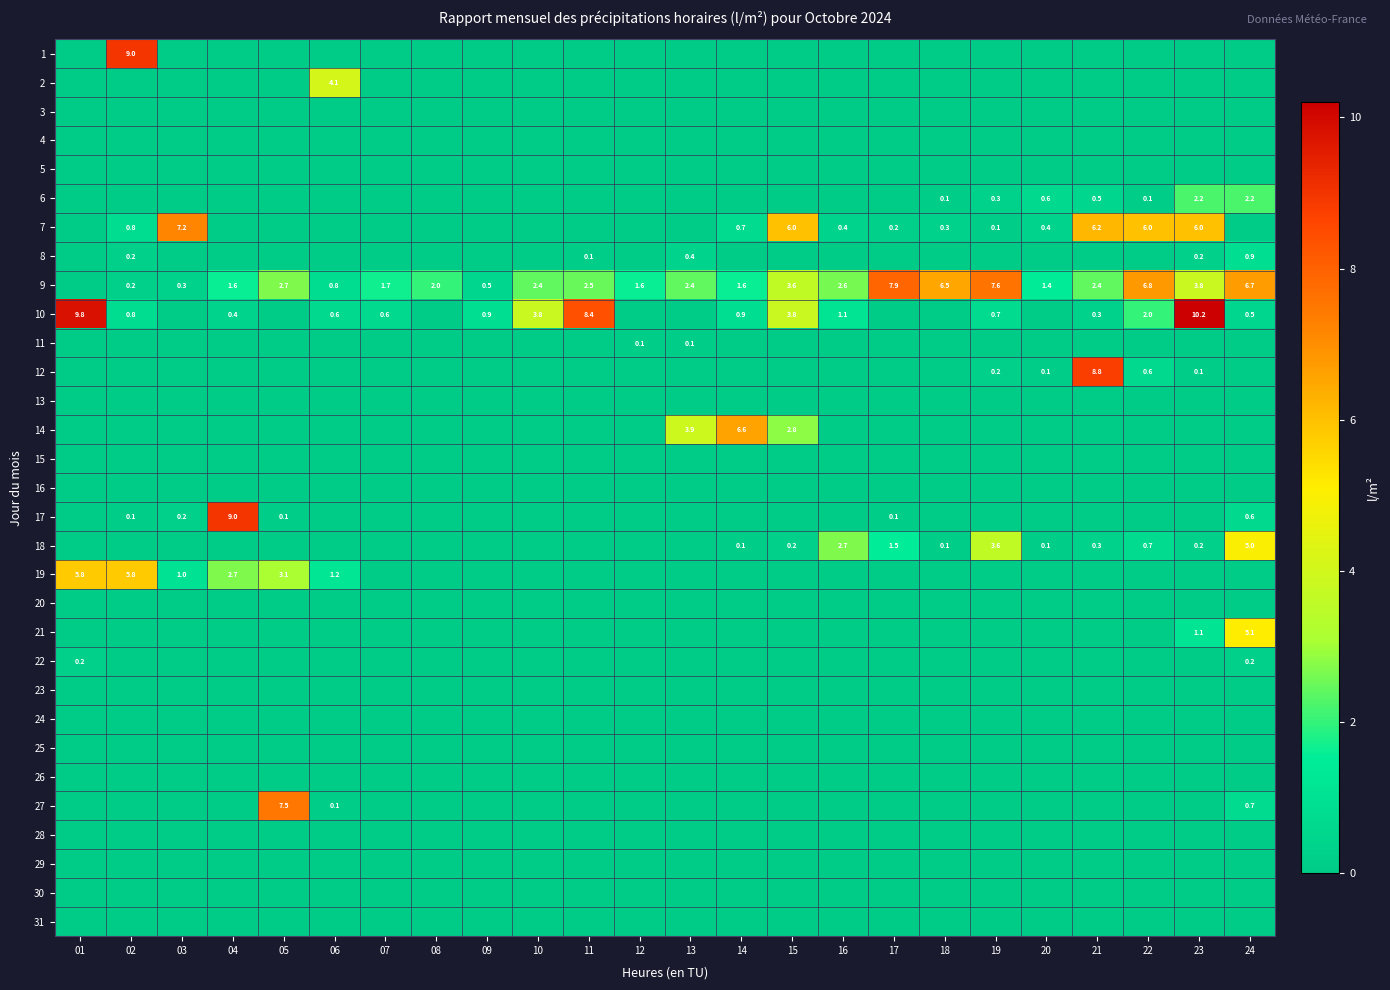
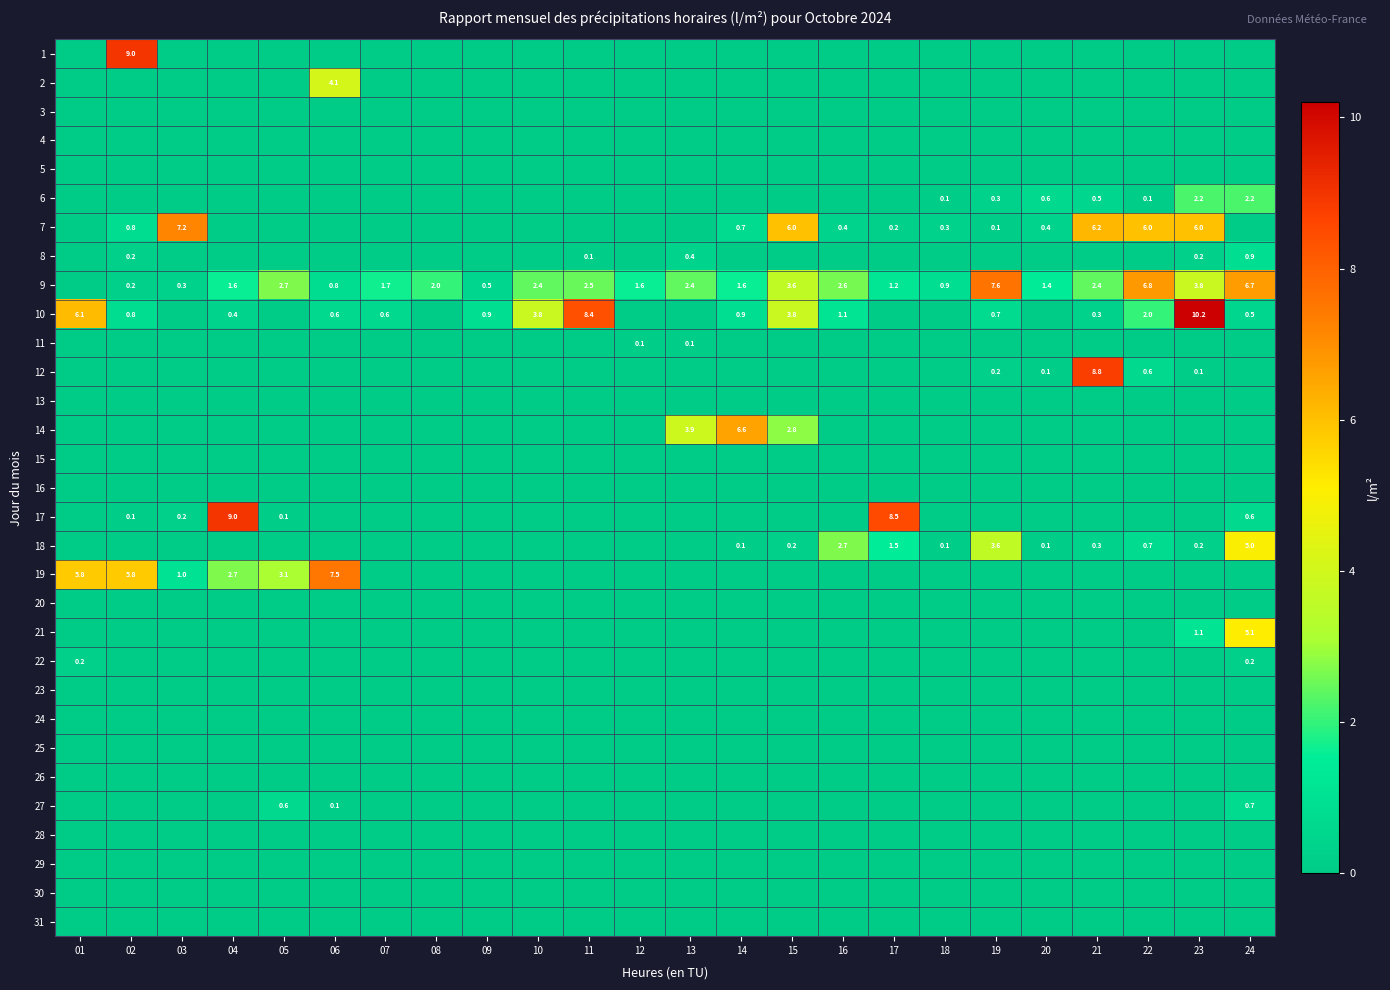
  {
    "1": {
      "02": 9.0
    },
    "2": {
      "06": 4.1
    },
    "6": {
      "18": 0.1,
      "19": 0.3,
      "20": 0.6,
      "21": 0.5,
      "22": 0.1,
      "23": 2.2,
      "24": 2.2
    },
    "7": {
      "02": 0.8,
      "03": 7.2,
      "14": 0.7,
      "15": 6.0,
      "16": 0.4,
      "17": 0.2,
      "18": 0.3,
      "19": 0.1,
      "20": 0.4,
      "21": 6.2,
      "22": 6.0,
      "23": 6.0
    },
    "8": {
      "02": 0.2,
      "11": 0.1,
      "13": 0.4,
      "23": 0.2,
      "24": 0.9
    },
    "9": {
      "02": 0.2,
      "03": 0.3,
      "04": 1.6,
      "05": 2.7,
      "06": 0.8,
      "07": 1.7,
      "08": 2.0,
      "09": 0.5,
      "10": 2.4,
      "11": 2.5,
      "12": 1.6,
      "13": 2.4,
      "14": 1.6,
      "15": 3.6,
      "16": 2.6,
-     "17": 7.9,
-     "18": 6.5,
+     "17": 1.2,
+     "18": 0.9,
      "19": 7.6,
      "20": 1.4,
      "21": 2.4,
      "22": 6.8,
      "23": 3.8,
      "24": 6.7
    },
    "10": {
-     "01": 9.8,
+     "01": 6.1,
      "02": 0.8,
      "04": 0.4,
      "06": 0.6,
      "07": 0.6,
      "09": 0.9,
      "10": 3.8,
      "11": 8.4,
      "14": 0.9,
      "15": 3.8,
      "16": 1.1,
      "19": 0.7,
      "21": 0.3,
      "22": 2.0,
      "23": 10.2,
      "24": 0.5
    },
    "11": {
      "12": 0.1,
      "13": 0.1
    },
    "12": {
      "19": 0.2,
      "20": 0.1,
      "21": 8.8,
      "22": 0.6,
      "23": 0.1
    },
    "14": {
      "13": 3.9,
      "14": 6.6,
      "15": 2.8
    },
    "17": {
      "02": 0.1,
      "03": 0.2,
      "04": 9.0,
      "05": 0.1,
-     "17": 0.1,
+     "17": 8.5,
      "24": 0.6
    },
    "18": {
      "14": 0.1,
      "15": 0.2,
      "16": 2.7,
      "17": 1.5,
      "18": 0.1,
      "19": 3.6,
      "20": 0.1,
      "21": 0.3,
      "22": 0.7,
      "23": 0.2,
      "24": 5.0
    },
    "19": {
      "01": 5.8,
      "02": 5.8,
      "03": 1.0,
      "04": 2.7,
      "05": 3.1,
-     "06": 1.2
+     "06": 7.5
    },
    "21": {
      "23": 1.1,
      "24": 5.1
    },
    "22": {
      "01": 0.2,
      "24": 0.2
    },
    "27": {
-     "05": 7.5,
+     "05": 0.6,
      "06": 0.1,
      "24": 0.7
    }
  }
